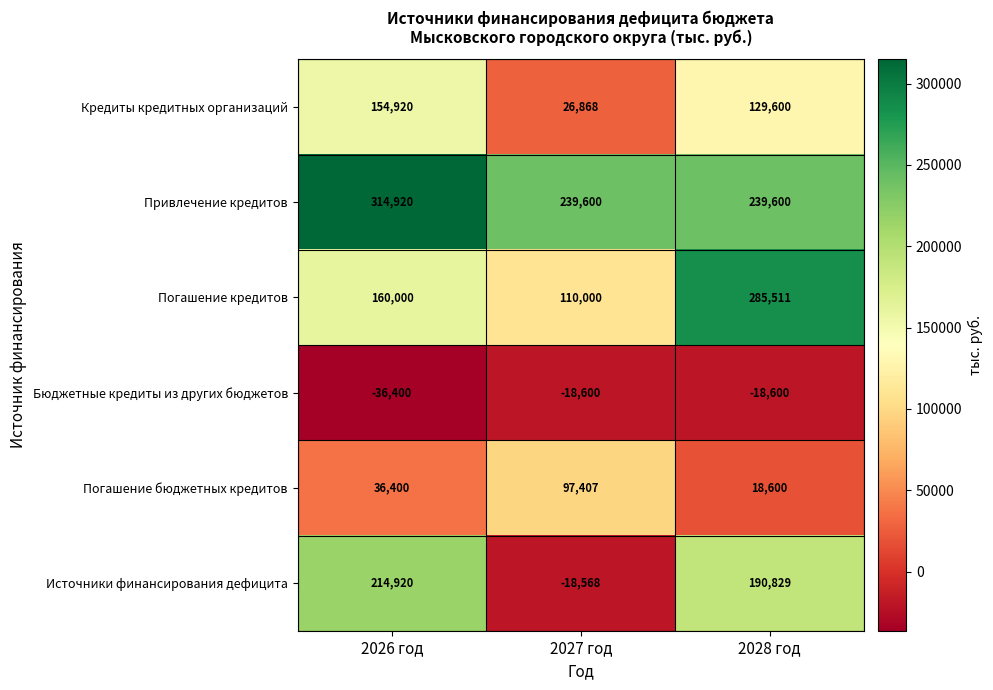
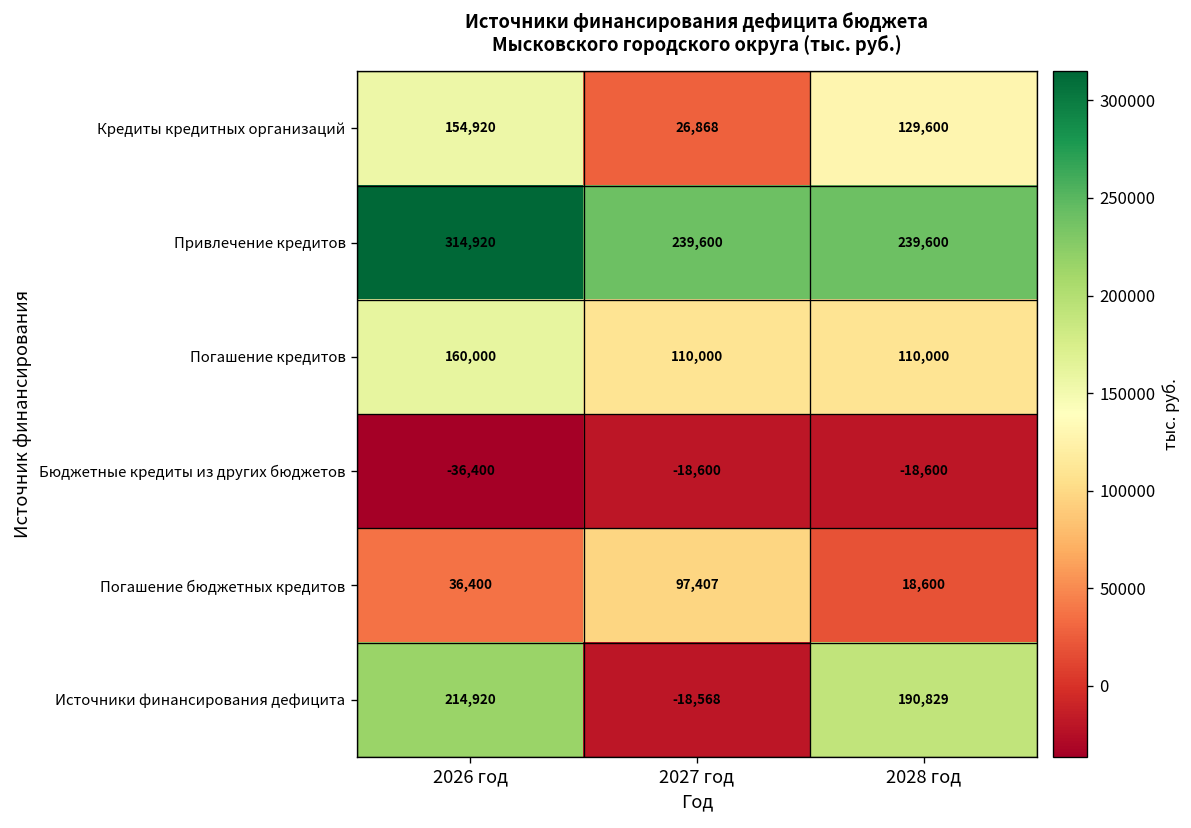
  {
    "Кредиты кредитных организаций": {
      "2026 год": "154,920",
      "2027 год": "26,868",
      "2028 год": "129,600"
    },
    "Привлечение кредитов": {
      "2026 год": "314,920",
      "2027 год": "239,600",
      "2028 год": "239,600"
    },
    "Погашение кредитов": {
      "2026 год": "160,000",
      "2027 год": "110,000",
-     "2028 год": "285,511"
+     "2028 год": "110,000"
    },
    "Бюджетные кредиты из других бюджетов": {
      "2026 год": "-36,400",
      "2027 год": "-18,600",
      "2028 год": "-18,600"
    },
    "Погашение бюджетных кредитов": {
      "2026 год": "36,400",
      "2027 год": "97,407",
      "2028 год": "18,600"
    },
    "Источники финансирования дефицита": {
      "2026 год": "214,920",
      "2027 год": "-18,568",
      "2028 год": "190,829"
    }
  }
